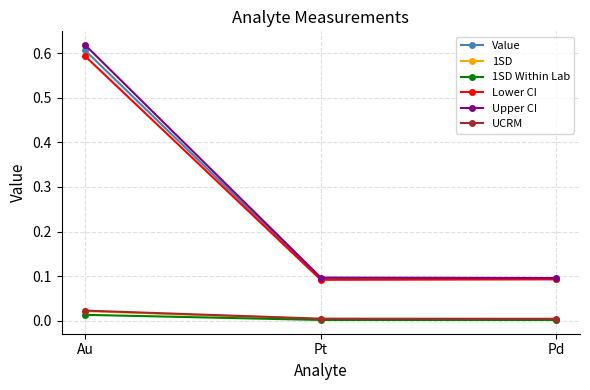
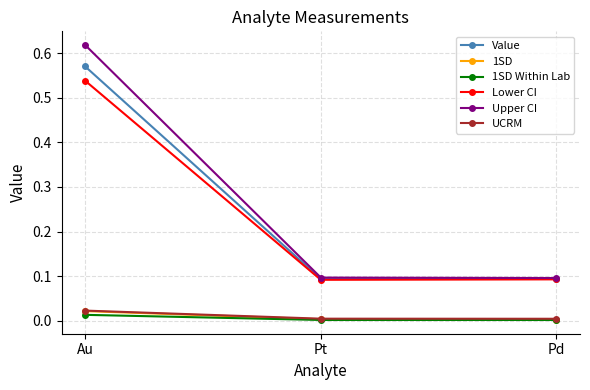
  {
    "Value": {
-     "Au": 0.61
+     "Au": 0.57
    },
    "1SD Within Lab": {
      "Au": 0.01
    },
    "Lower CI": {
-     "Au": 0.59
+     "Au": 0.54
    },
    "Upper CI": {
      "Au": 0.62
    }
  }
